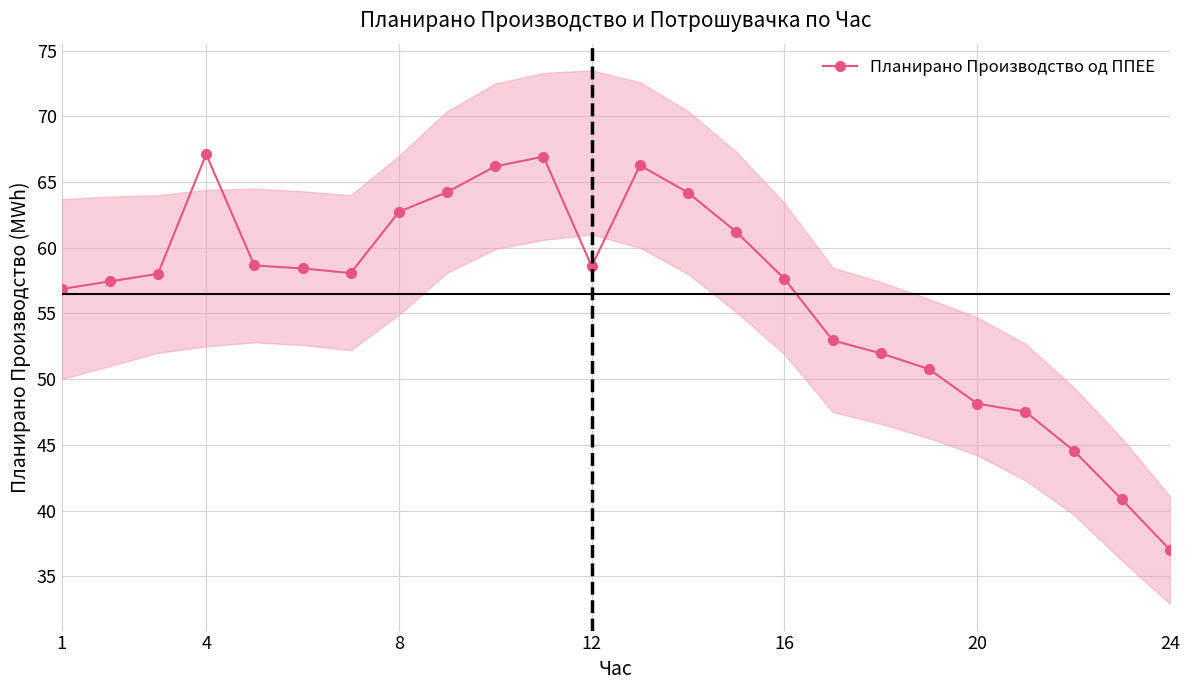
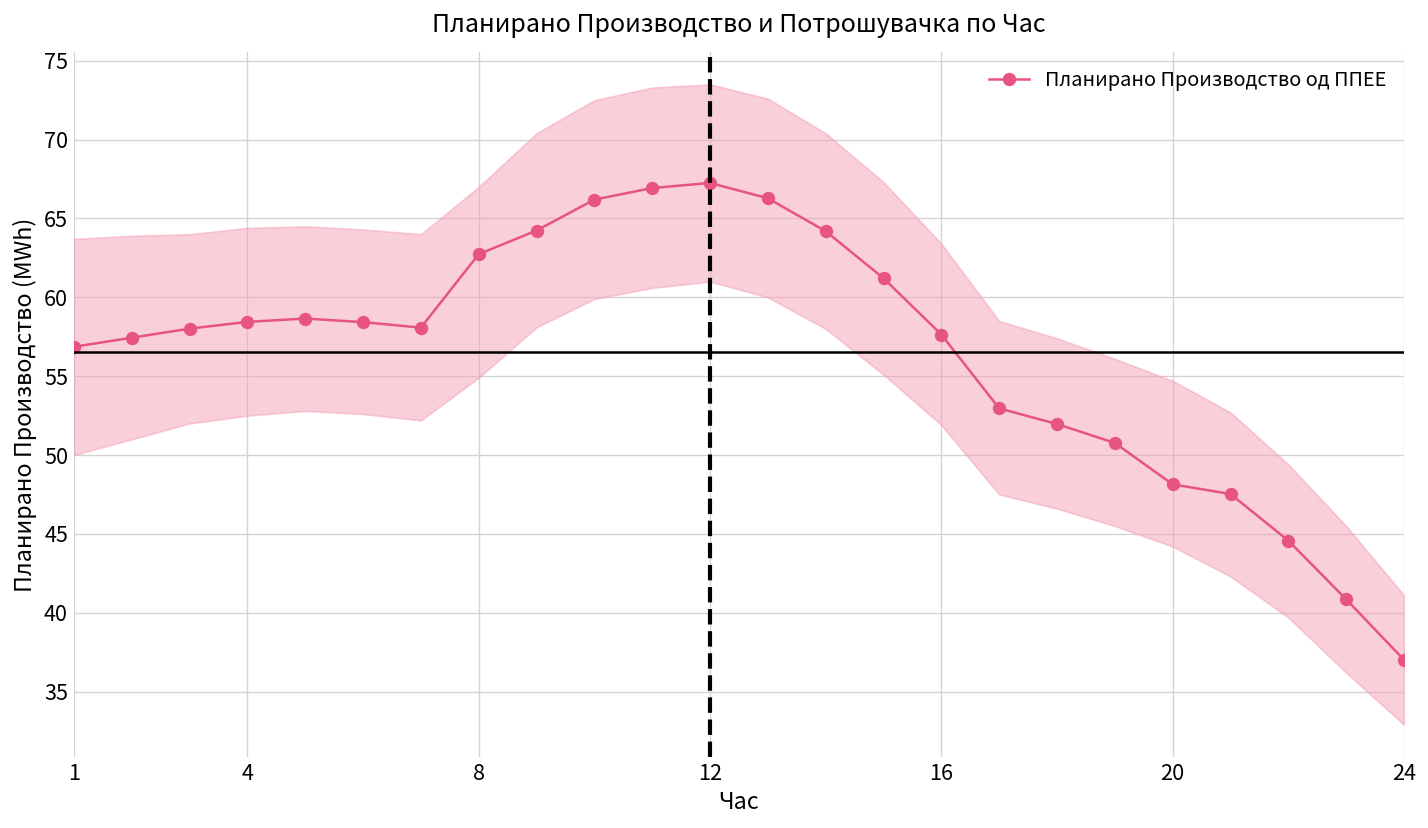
  {
    "Планирано Производство од ППЕЕ": {
      "1": 56.9,
-     "4": 67.1,
+     "4": 58.4,
      "8": 62.7,
-     "12": 58.6,
+     "12": 67.3,
      "16": 57.6,
      "20": 48.1,
      "24": 37.0
    }
  }
